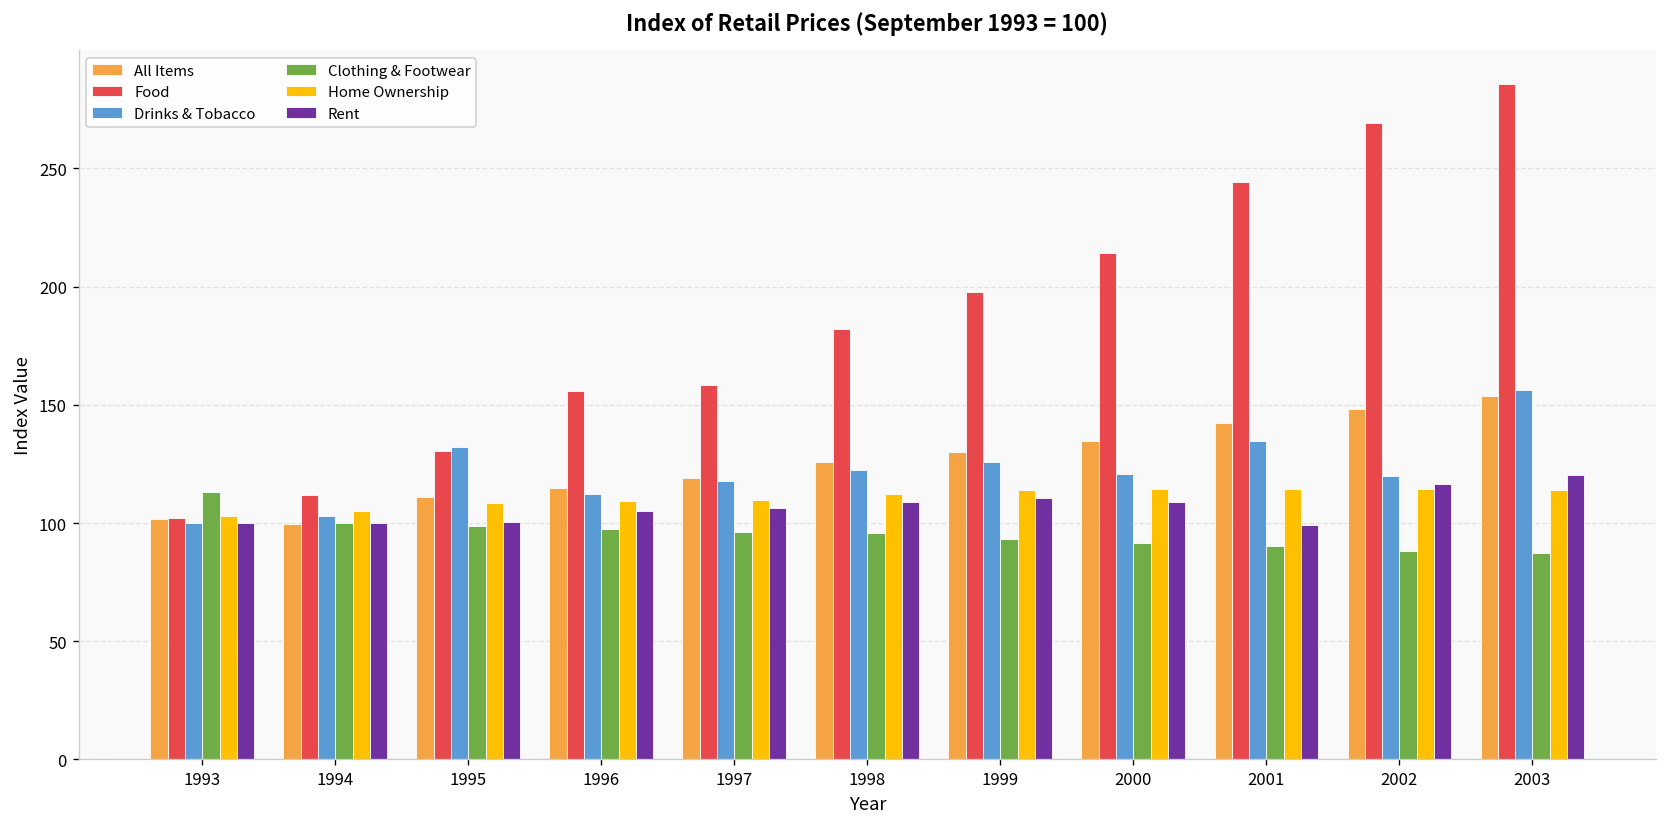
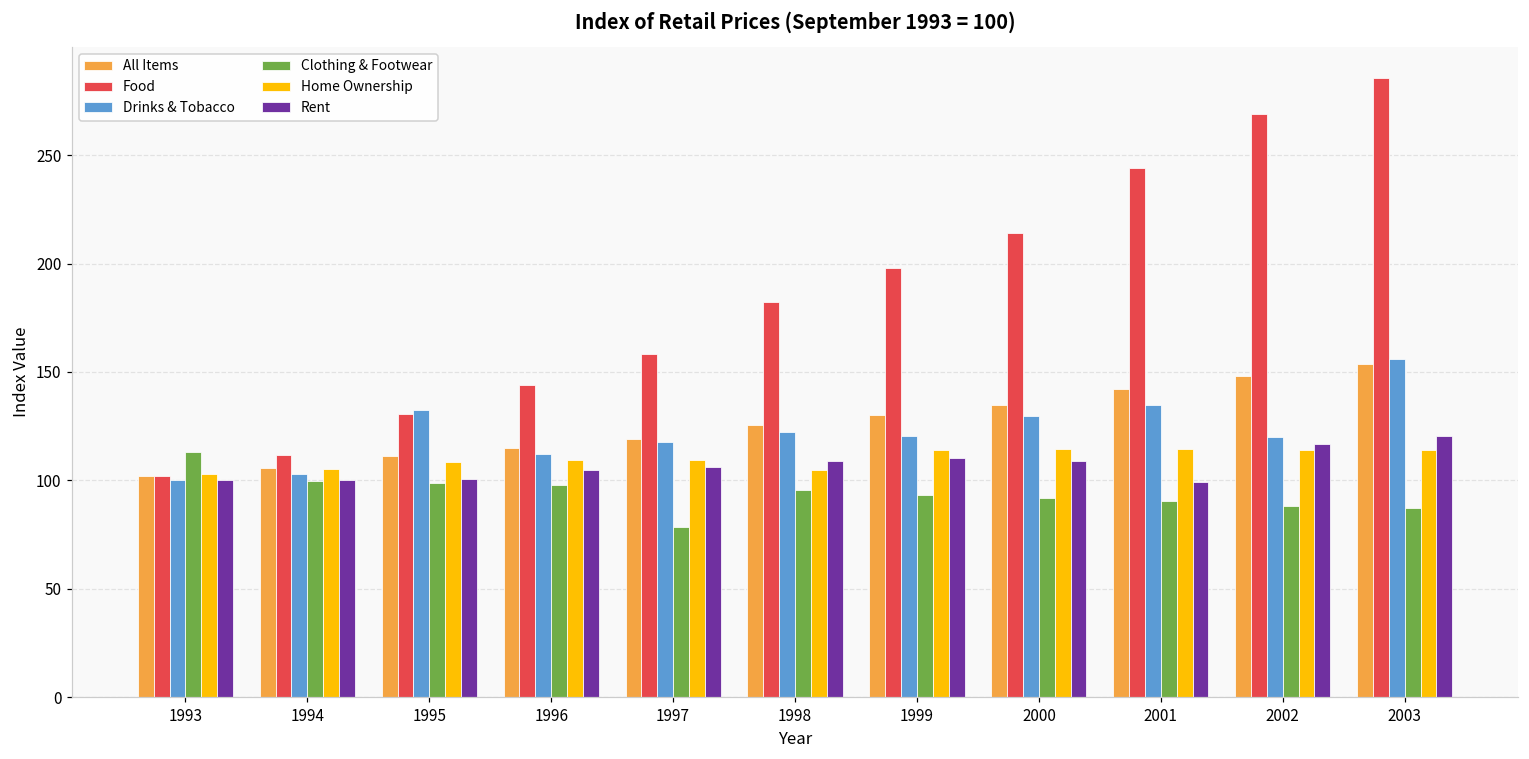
  {
    "All Items": {
      "1993": 102,
-     "1994": 99,
+     "1994": 106,
      "1995": 111,
      "1996": 115,
      "1997": 119,
      "1998": 126,
      "1999": 130,
      "2000": 135,
      "2001": 142,
      "2002": 148,
      "2003": 154
    },
    "Food": {
      "1993": 102,
      "1994": 112,
      "1995": 131,
-     "1996": 156,
+     "1996": 144,
      "1997": 158,
      "1998": 182,
      "1999": 198,
      "2000": 214,
      "2001": 244,
      "2002": 269,
      "2003": 286
    },
    "Drinks & Tobacco": {
      "1993": 100,
      "1994": 103,
      "1995": 132,
      "1996": 112,
      "1997": 118,
      "1998": 122,
-     "1999": 126,
-     "2000": 121,
+     "1999": 120,
+     "2000": 130,
      "2001": 135,
      "2002": 120,
      "2003": 156
    },
    "Clothing & Footwear": {
      "1993": 113,
      "1994": 100,
      "1995": 99,
      "1996": 98,
-     "1997": 96,
+     "1997": 79,
      "1998": 96,
      "1999": 93,
      "2000": 92,
      "2001": 90,
      "2002": 88,
      "2003": 87
    },
    "Home Ownership": {
      "1993": 103,
      "1994": 105,
      "1995": 108,
      "1996": 109,
      "1997": 110,
-     "1998": 112,
+     "1998": 105,
      "1999": 114,
      "2000": 114,
      "2001": 114,
      "2002": 114,
      "2003": 114
    },
    "Rent": {
      "1993": 100,
      "1994": 100,
      "1995": 100,
      "1996": 105,
      "1997": 106,
      "1998": 109,
      "1999": 110,
      "2000": 109,
      "2001": 99,
      "2002": 117,
      "2003": 120
    }
  }
